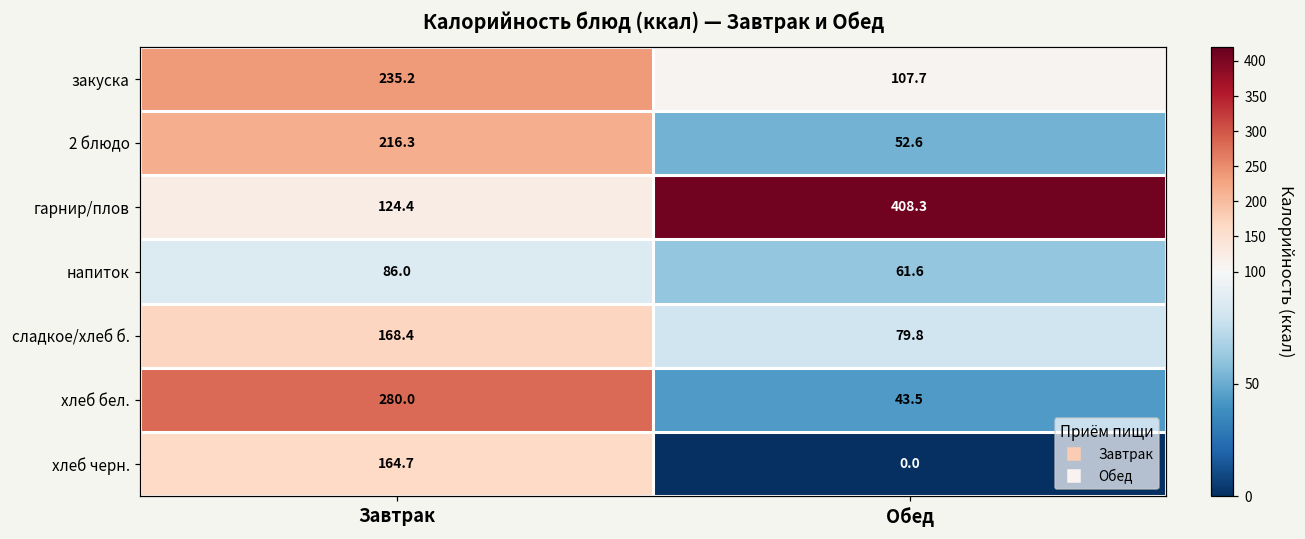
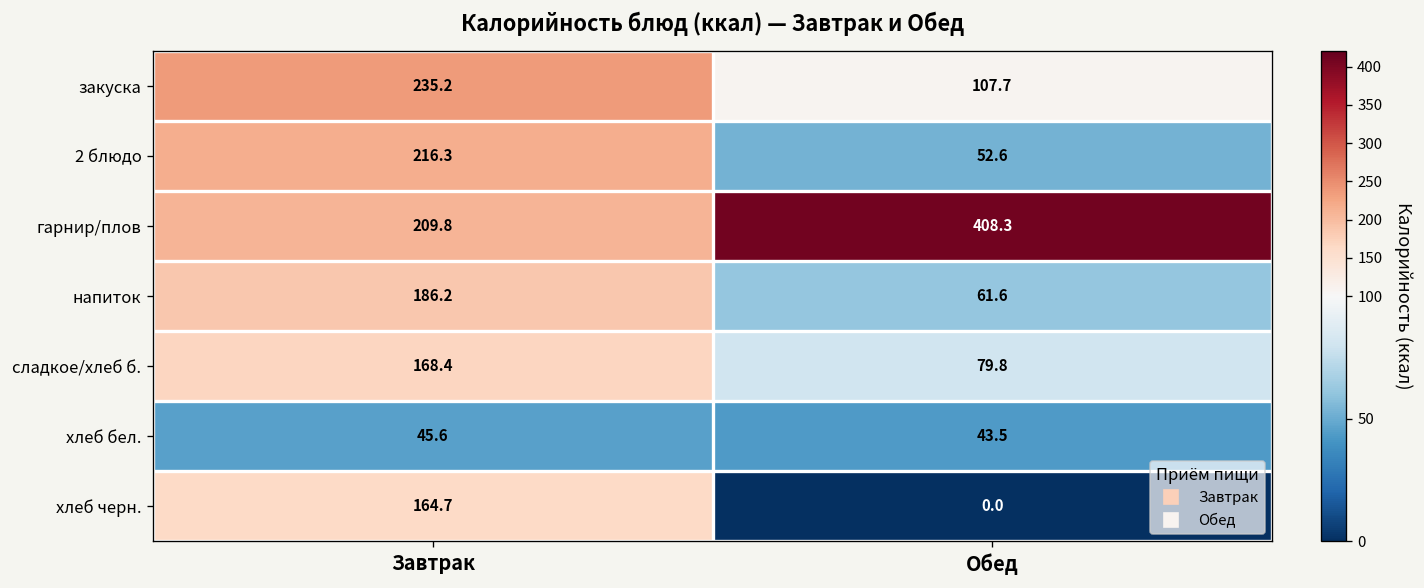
  {
    "закуска": {
      "Завтрак": 235.2,
      "Обед": 107.7
    },
    "2 блюдо": {
      "Завтрак": 216.3,
      "Обед": 52.6
    },
    "гарнир/плов": {
-     "Завтрак": 124.4,
+     "Завтрак": 209.8,
      "Обед": 408.3
    },
    "напиток": {
-     "Завтрак": 86.0,
+     "Завтрак": 186.2,
      "Обед": 61.6
    },
    "сладкое/хлеб б.": {
      "Завтрак": 168.4,
      "Обед": 79.8
    },
    "хлеб бел.": {
-     "Завтрак": 280.0,
+     "Завтрак": 45.6,
      "Обед": 43.5
    },
    "хлеб черн.": {
      "Завтрак": 164.7,
      "Обед": 0.0
    }
  }
